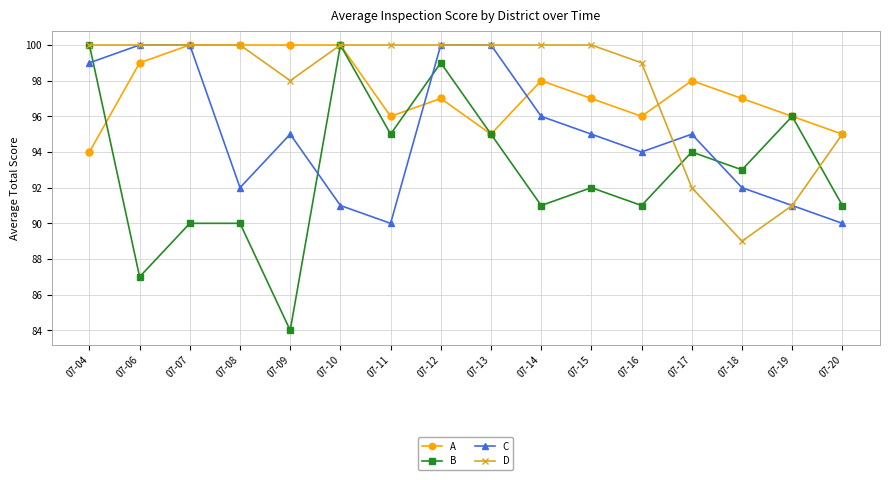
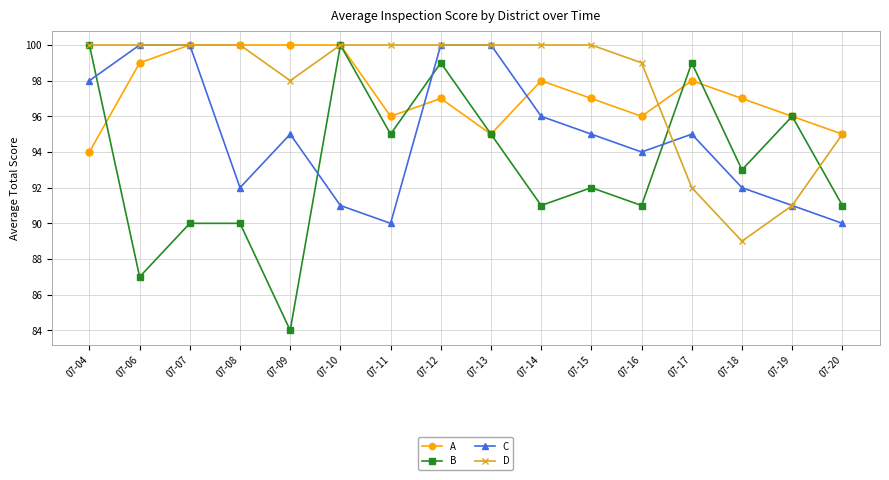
  {
    "B": {
      "07-06": 87,
      "07-07": 90,
      "07-08": 90,
      "07-09": 84,
      "07-11": 95,
      "07-12": 99,
      "07-14": 91,
      "07-15": 92,
      "07-16": 91,
-     "07-17": 94,
+     "07-17": 99,
      "07-18": 93,
      "07-20": 91
    },
    "C": {
-     "07-04": 99,
+     "07-04": 98,
      "07-08": 92,
      "07-09": 95,
      "07-10": 91,
      "07-11": 90,
      "07-14": 96,
      "07-15": 95,
      "07-16": 94,
      "07-17": 95,
      "07-18": 92,
      "07-20": 90
    }
  }
